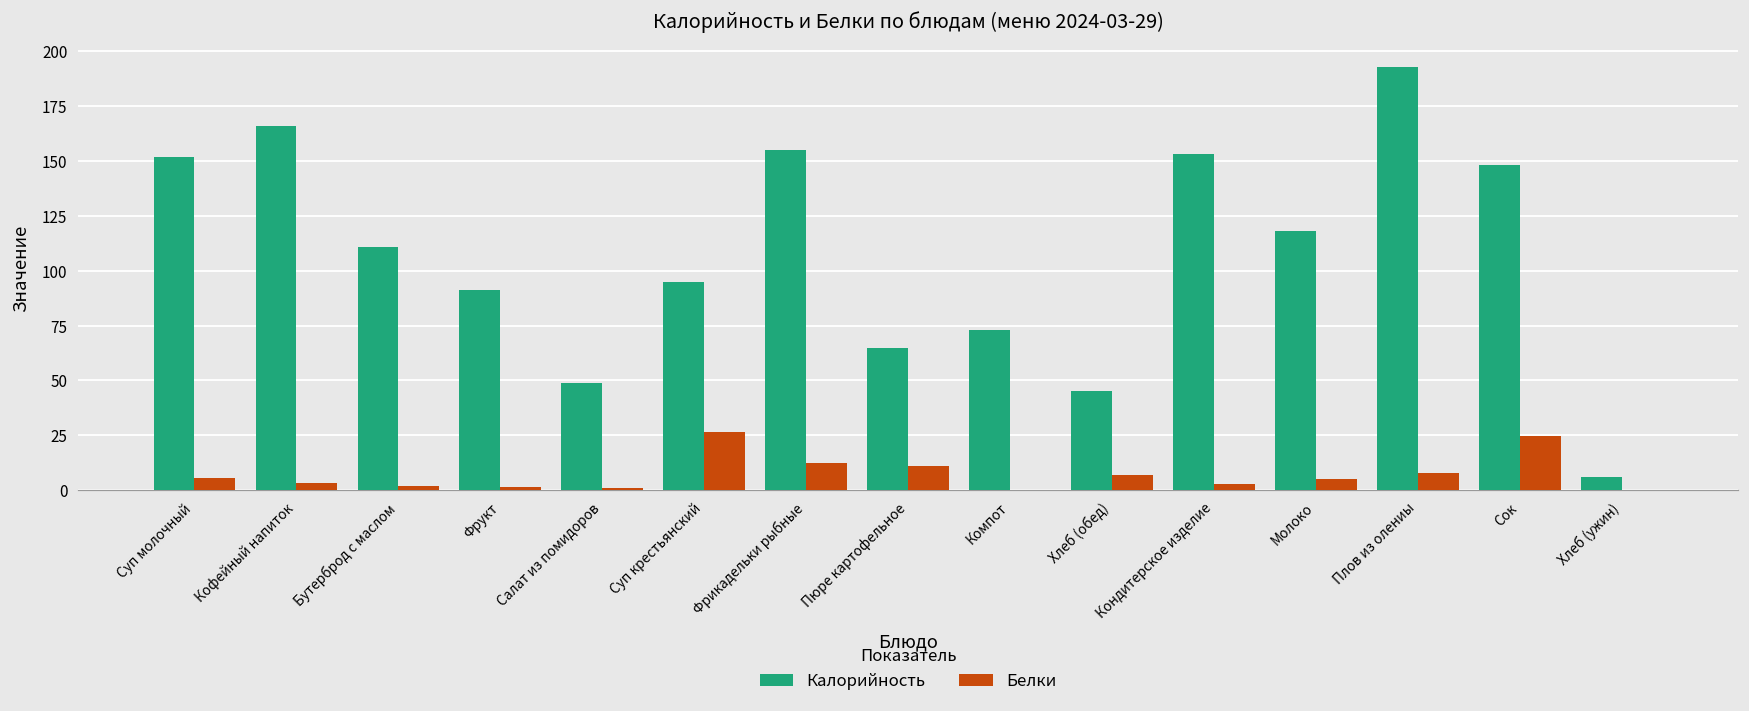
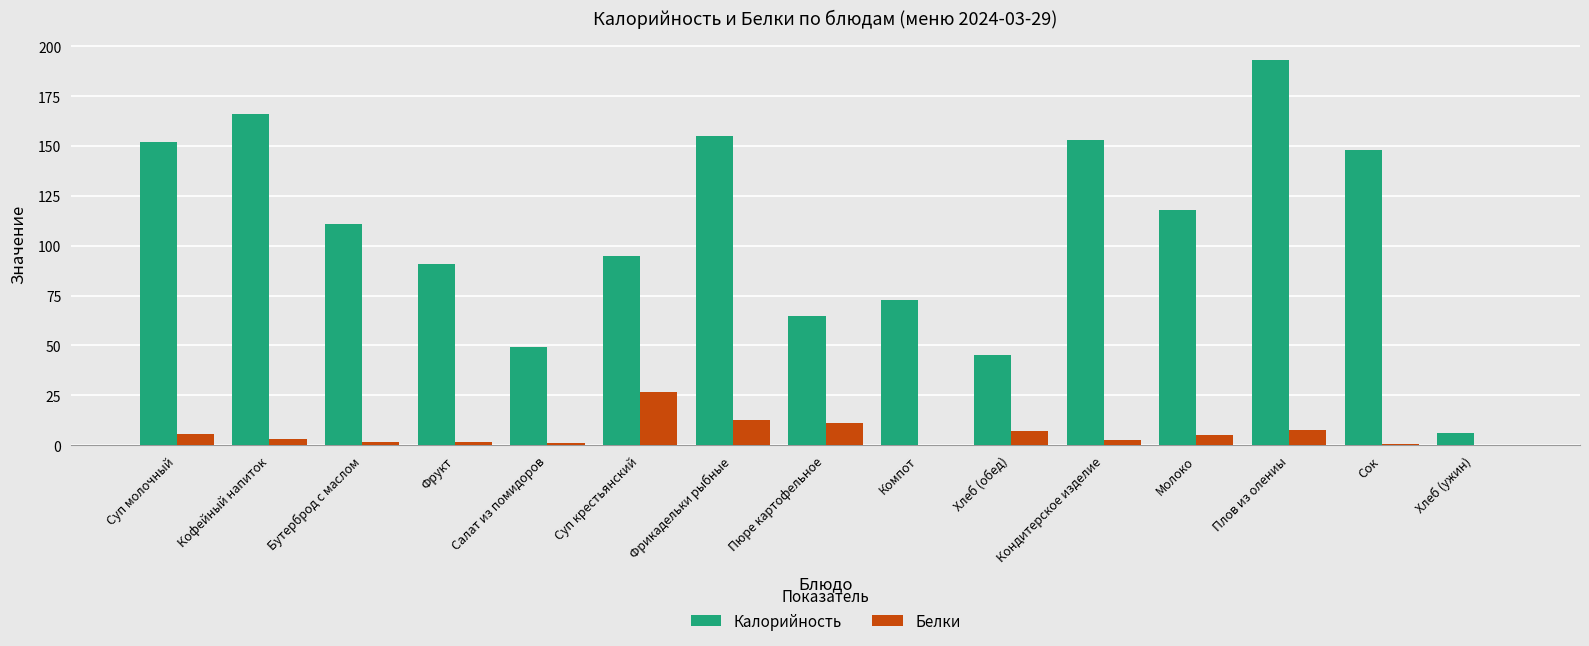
  {
    "Калорийность": {
      "Суп молочный": 152,
      "Кофейный напиток": 166,
      "Бутерброд с маслом": 111,
      "Фрукт": 91,
      "Салат из помидоров": 49,
      "Суп крестьянский": 95,
      "Фрикадельки рыбные": 155,
      "Пюре картофельное": 65,
      "Компот": 73,
      "Хлеб (обед)": 45,
      "Кондитерское изделие": 153,
      "Молоко": 118,
      "Плов из олениы": 193,
      "Сок": 148,
      "Хлеб (ужин)": 6
    },
    "Белки": {
      "Суп молочный": 6,
      "Кофейный напиток": 3,
      "Бутерброд с маслом": 2,
      "Фрукт": 2,
      "Суп крестьянский": 27,
      "Фрикадельки рыбные": 13,
      "Пюре картофельное": 11,
      "Хлеб (обед)": 7,
      "Кондитерское изделие": 3,
      "Молоко": 5,
      "Плов из олениы": 8,
-     "Сок": 25
+     "Сок": 1
    }
  }
